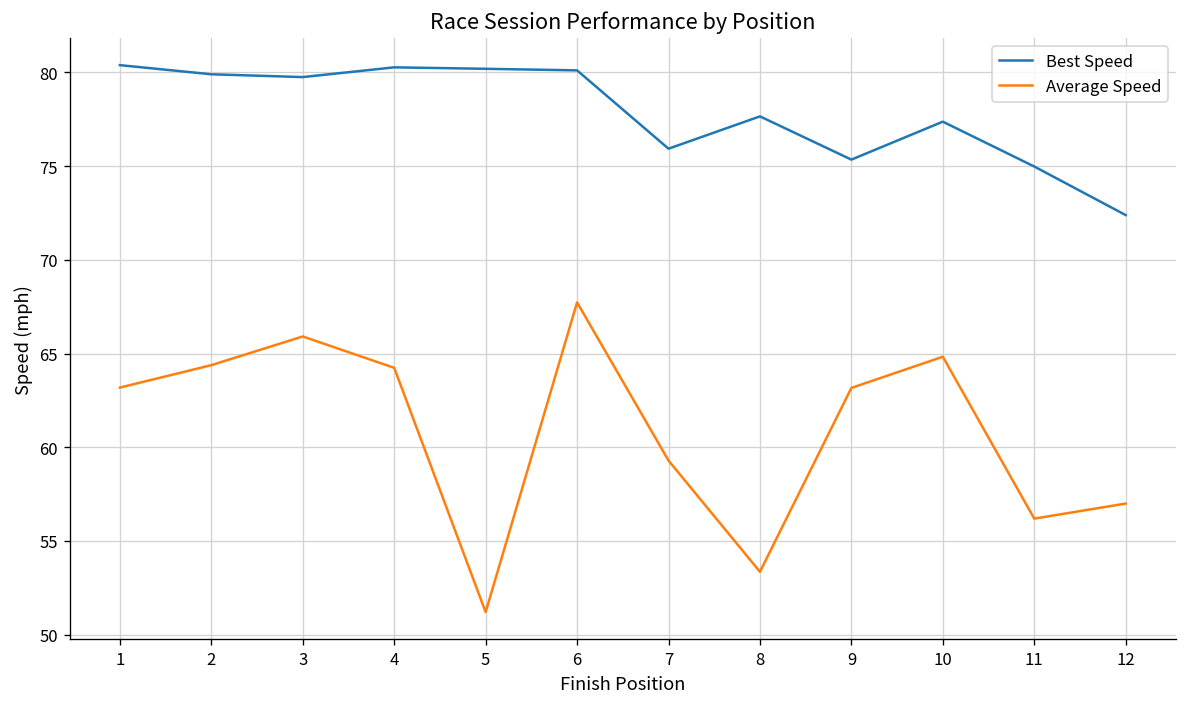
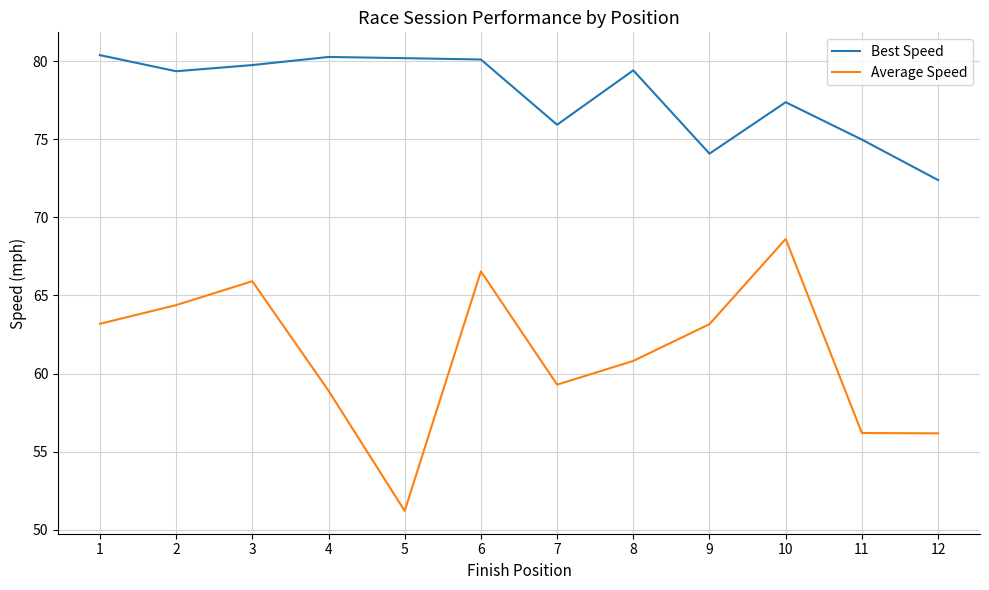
  {
    "Best Speed": {
      "1": 80.4,
-     "2": 79.9,
+     "2": 79.4,
      "3": 79.8,
      "4": 80.3,
      "5": 80.2,
      "6": 80.1,
      "7": 75.9,
-     "8": 77.7,
-     "9": 75.3,
+     "8": 79.4,
+     "9": 74.1,
      "10": 77.4,
      "11": 75.0,
      "12": 72.4
    },
    "Average Speed": {
      "1": 63.2,
      "2": 64.4,
      "3": 65.9,
-     "4": 64.2,
+     "4": 58.9,
      "5": 51.2,
-     "6": 67.7,
+     "6": 66.5,
      "7": 59.3,
-     "8": 53.4,
+     "8": 60.8,
      "9": 63.2,
-     "10": 64.8,
+     "10": 68.6,
      "11": 56.2,
-     "12": 57.0
+     "12": 56.2
    }
  }
